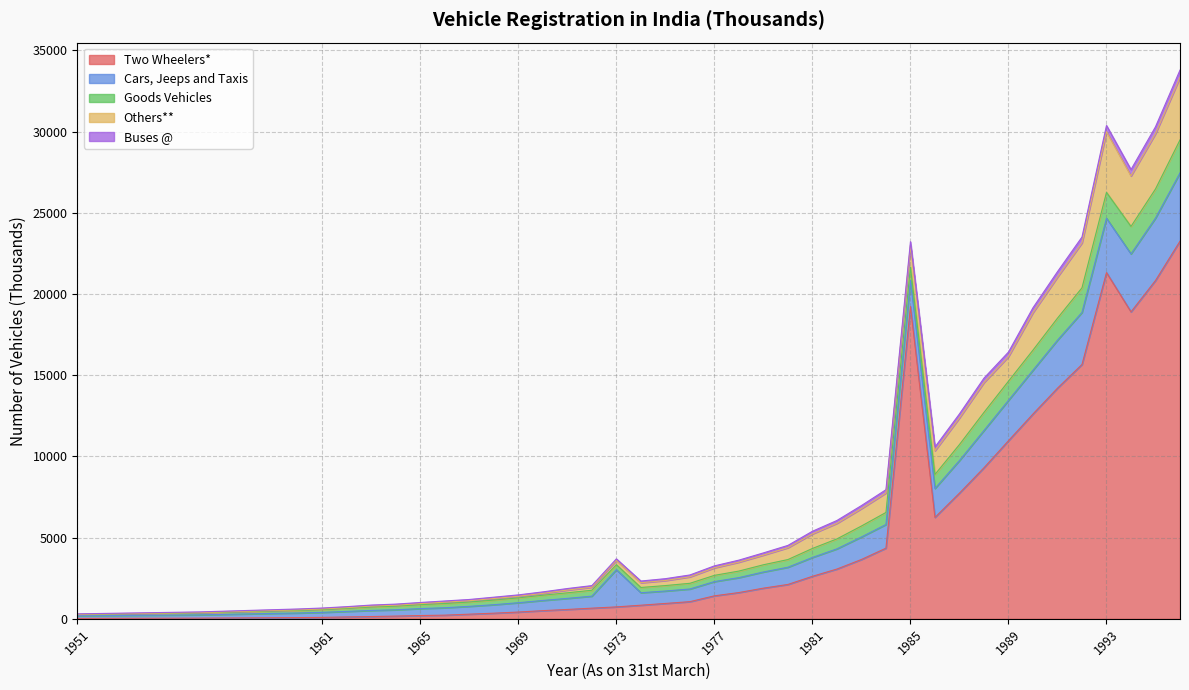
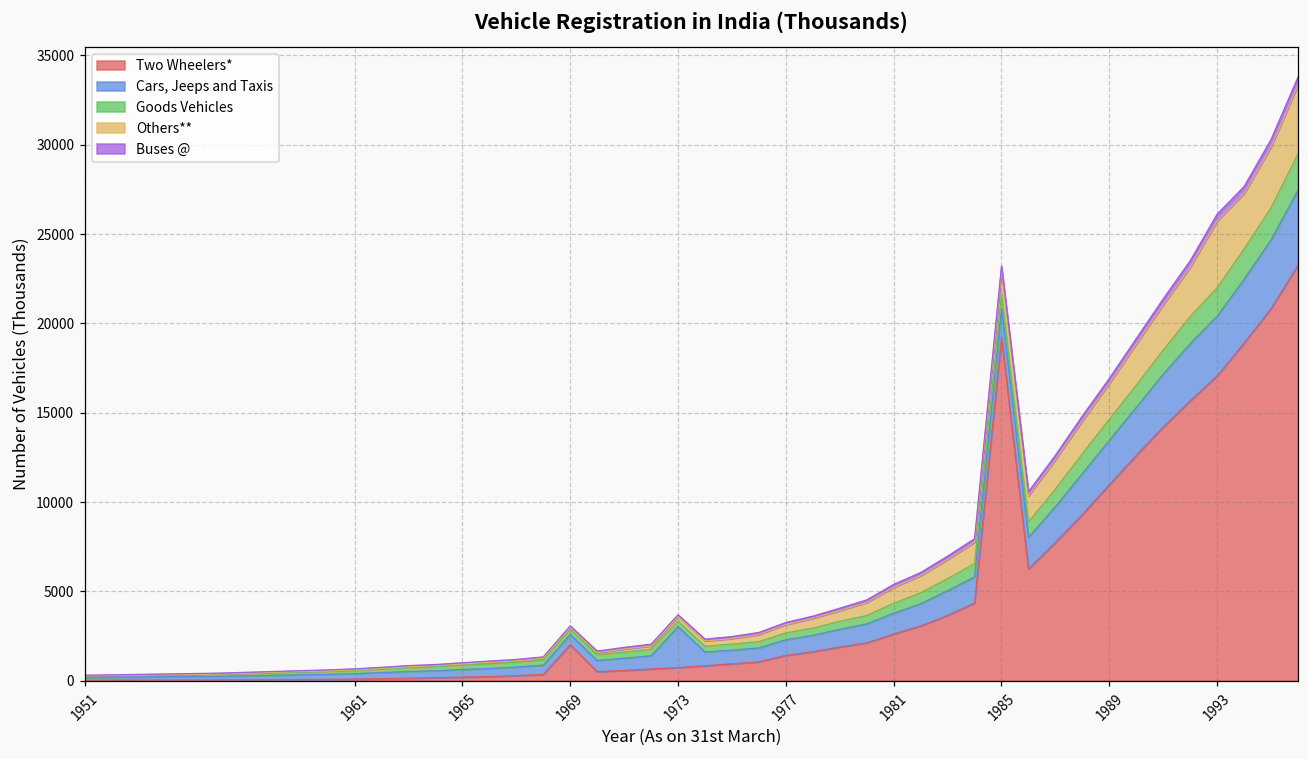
  {
    "Two Wheelers*": {
      "1951": 0,
      "1961": 100,
      "1965": 200,
-     "1969": 400,
+     "1969": 2000,
      "1973": 700,
      "1977": 1400,
      "1981": 2600,
      "1985": 19200,
      "1989": 11000,
-     "1993": 21300
+     "1993": 17100
    },
    "Cars, Jeeps and Taxis": {
      "1961": 300,
      "1965": 400,
      "1969": 600,
      "1973": 2300,
      "1977": 900,
      "1981": 1200,
      "1985": 1600,
      "1989": 2500,
      "1993": 3300
    },
    "Goods Vehicles": {
      "1973": 300,
      "1977": 400,
      "1981": 600,
      "1985": 800,
      "1989": 1200,
      "1993": 1600
    },
    "Others**": {
      "1981": 900,
      "1985": 1300,
-     "1989": 1500,
+     "1989": 2000,
      "1993": 3700
    },
    "Buses @": {
      "1981": 200,
      "1985": 200,
      "1989": 300,
      "1993": 400
    }
  }
